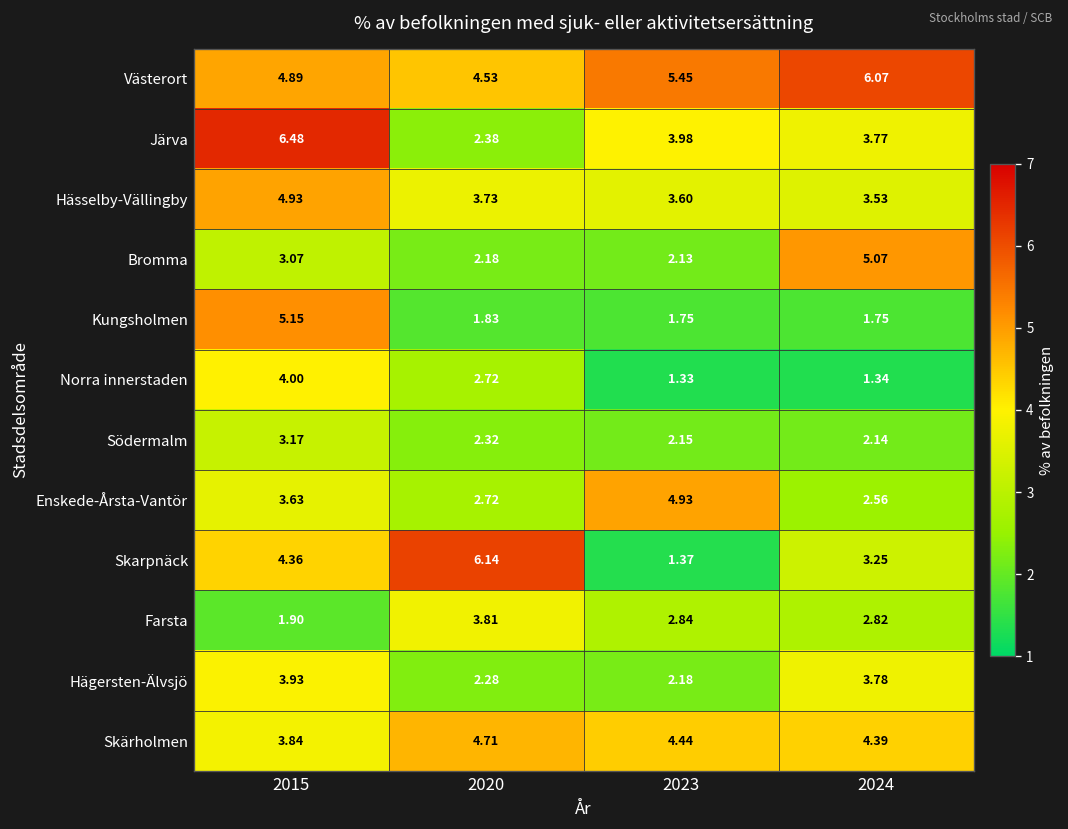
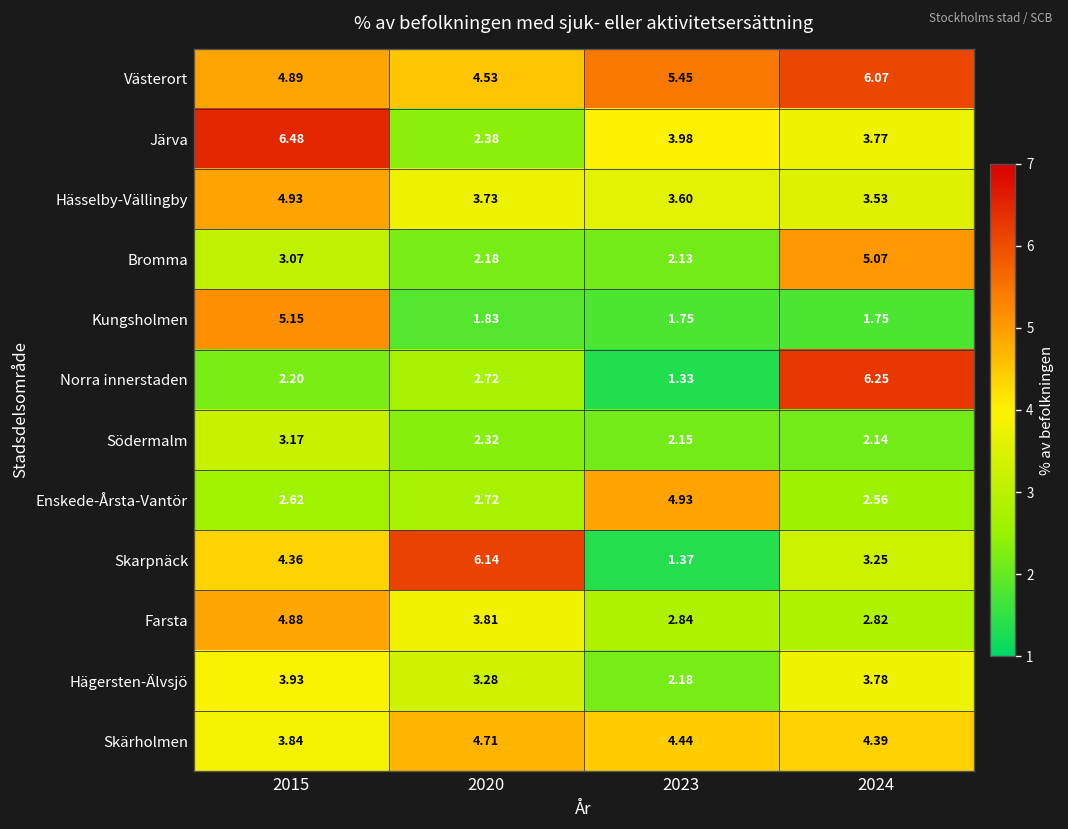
  {
    "Västerort": {
      "2015": 4.89,
      "2020": 4.53,
      "2023": 5.45,
      "2024": 6.07
    },
    "Järva": {
      "2015": 6.48,
      "2020": 2.38,
      "2023": 3.98,
      "2024": 3.77
    },
    "Hässelby-Vällingby": {
      "2015": 4.93,
      "2020": 3.73,
      "2023": 3.60,
      "2024": 3.53
    },
    "Bromma": {
      "2015": 3.07,
      "2020": 2.18,
      "2023": 2.13,
      "2024": 5.07
    },
    "Kungsholmen": {
      "2015": 5.15,
      "2020": 1.83,
      "2023": 1.75,
      "2024": 1.75
    },
    "Norra innerstaden": {
-     "2015": 4.00,
+     "2015": 2.20,
      "2020": 2.72,
      "2023": 1.33,
-     "2024": 1.34
+     "2024": 6.25
    },
    "Södermalm": {
      "2015": 3.17,
      "2020": 2.32,
      "2023": 2.15,
      "2024": 2.14
    },
    "Enskede-Årsta-Vantör": {
-     "2015": 3.63,
+     "2015": 2.62,
      "2020": 2.72,
      "2023": 4.93,
      "2024": 2.56
    },
    "Skarpnäck": {
      "2015": 4.36,
      "2020": 6.14,
      "2023": 1.37,
      "2024": 3.25
    },
    "Farsta": {
-     "2015": 1.90,
+     "2015": 4.88,
      "2020": 3.81,
      "2023": 2.84,
      "2024": 2.82
    },
    "Hägersten-Älvsjö": {
      "2015": 3.93,
-     "2020": 2.28,
+     "2020": 3.28,
      "2023": 2.18,
      "2024": 3.78
    },
    "Skärholmen": {
      "2015": 3.84,
      "2020": 4.71,
      "2023": 4.44,
      "2024": 4.39
    }
  }
